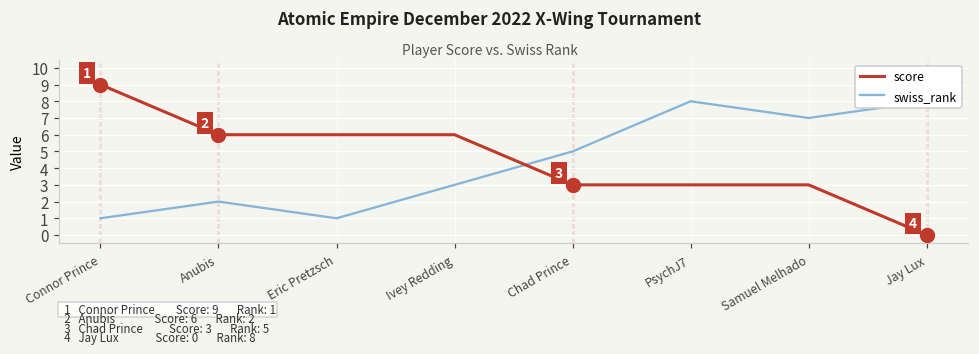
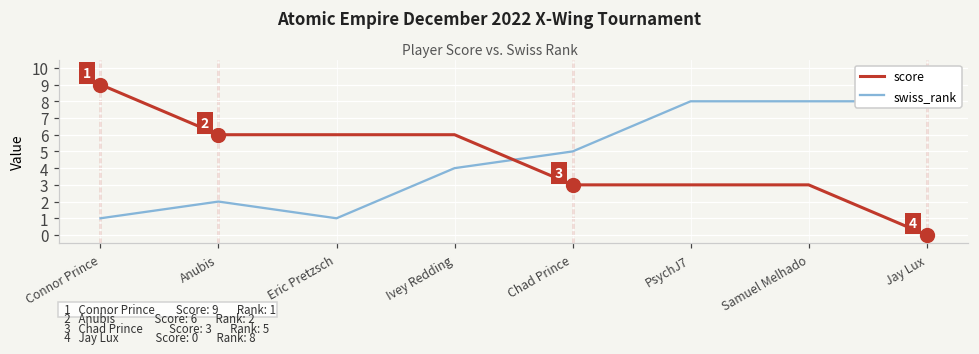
  {
    "swiss_rank": {
      "Connor Prince": 1,
      "Anubis": 2,
      "Eric Pretzsch": 1,
-     "Ivey Redding": 3,
+     "Ivey Redding": 4,
      "Chad Prince": 5,
      "PsychJ7": 8,
-     "Samuel Melhado": 7
+     "Samuel Melhado": 8
    }
  }
